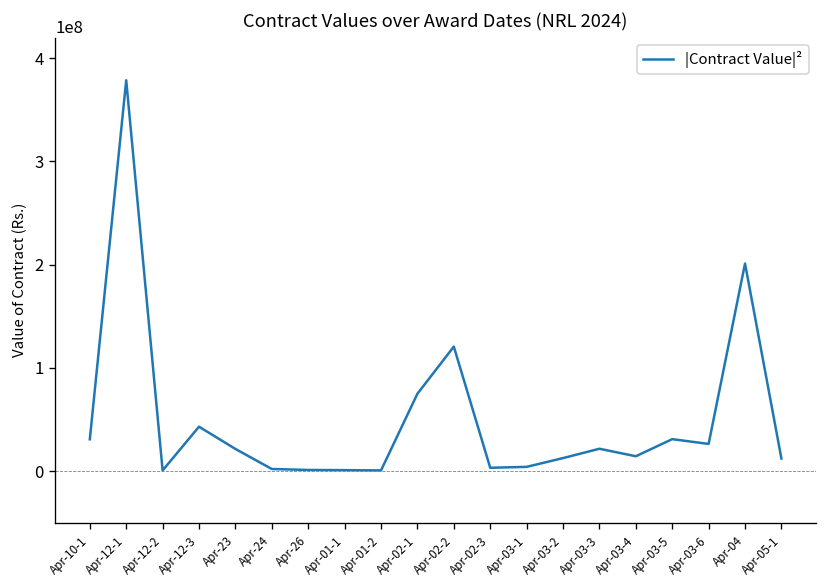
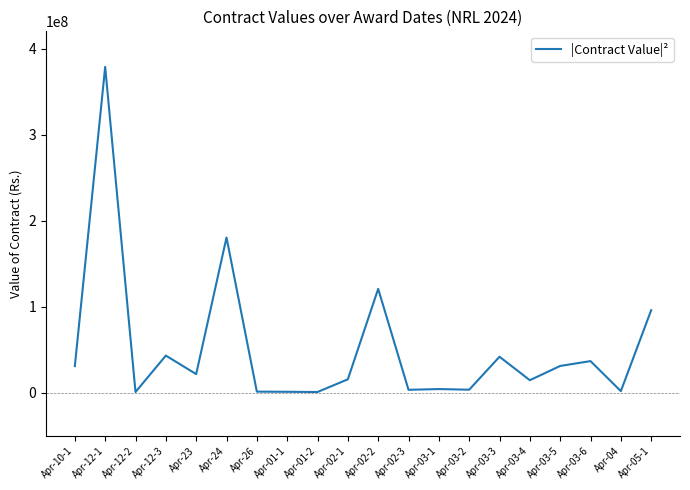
  {
    "Apr-10-1": 30000000,
    "Apr-12-1": 380000000,
    "Apr-12-2": 0,
    "Apr-12-3": 40000000,
    "Apr-23": 20000000,
-   "Apr-24": 0,
+   "Apr-24": 180000000,
    "Apr-26": 0,
    "Apr-01-1": 0,
    "Apr-01-2": 0,
-   "Apr-02-1": 80000000,
+   "Apr-02-1": 20000000,
    "Apr-02-2": 120000000,
    "Apr-02-3": 0,
    "Apr-03-1": 0,
-   "Apr-03-2": 10000000,
-   "Apr-03-3": 20000000,
+   "Apr-03-2": 0,
+   "Apr-03-3": 40000000,
    "Apr-03-4": 10000000,
    "Apr-03-5": 30000000,
-   "Apr-03-6": 30000000,
-   "Apr-04": 200000000,
-   "Apr-05-1": 10000000
+   "Apr-03-6": 40000000,
+   "Apr-04": 0,
+   "Apr-05-1": 100000000
  }
